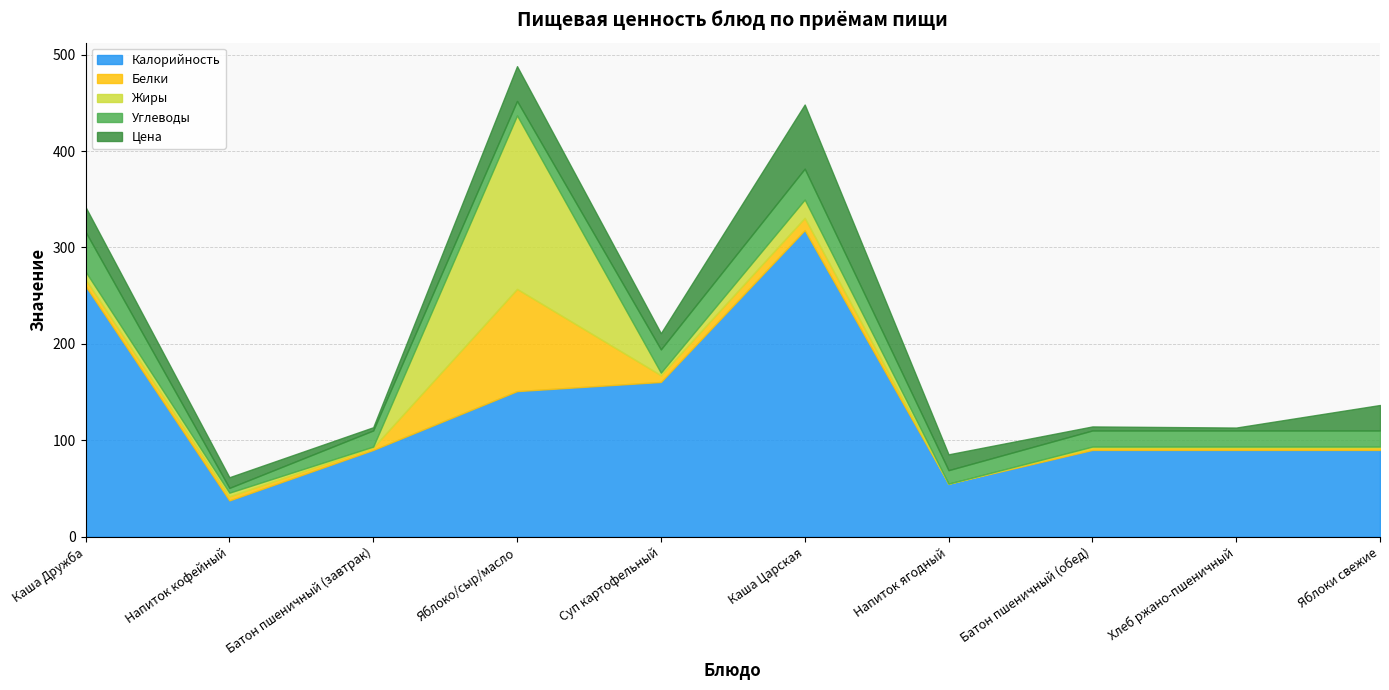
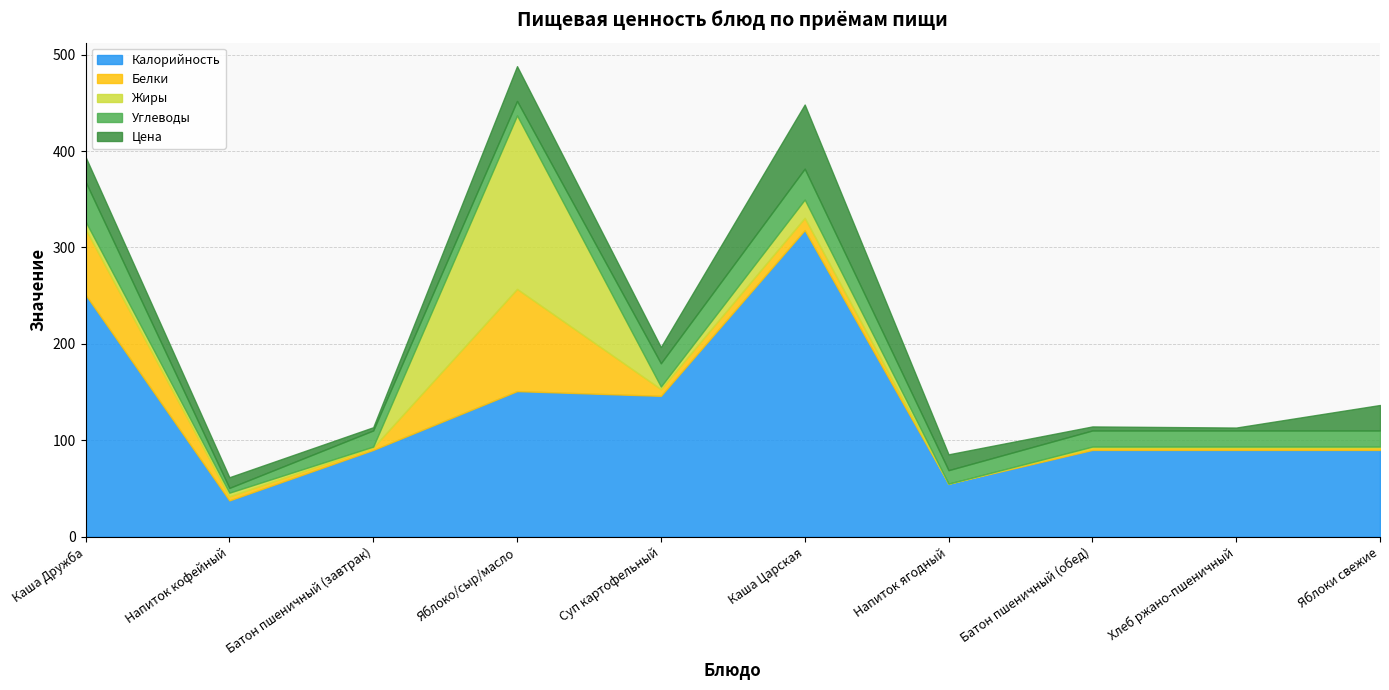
  {
    "Калорийность": {
-     "Каша Дружба": 260,
+     "Каша Дружба": 250,
      "Напиток кофейный": 40,
      "Яблоко/сыр/масло": 150,
-     "Суп картофельный": 160,
+     "Суп картофельный": 150,
      "Каша Царская": 320
    },
    "Белки": {
-     "Каша Дружба": 10,
+     "Каша Дружба": 70,
      "Напиток кофейный": 0,
      "Яблоко/сыр/масло": 110,
      "Каша Царская": 10
    },
    "Жиры": {
      "Каша Дружба": 10,
      "Напиток кофейный": 0,
      "Яблоко/сыр/масло": 180,
      "Каша Царская": 20
    }
  }
